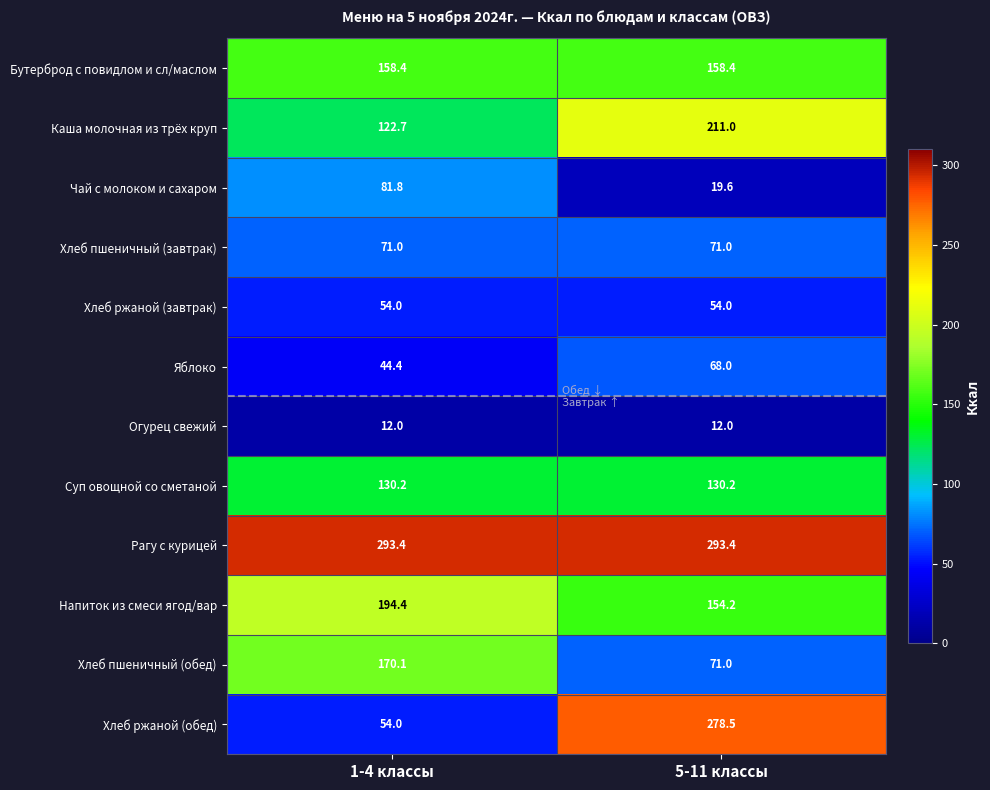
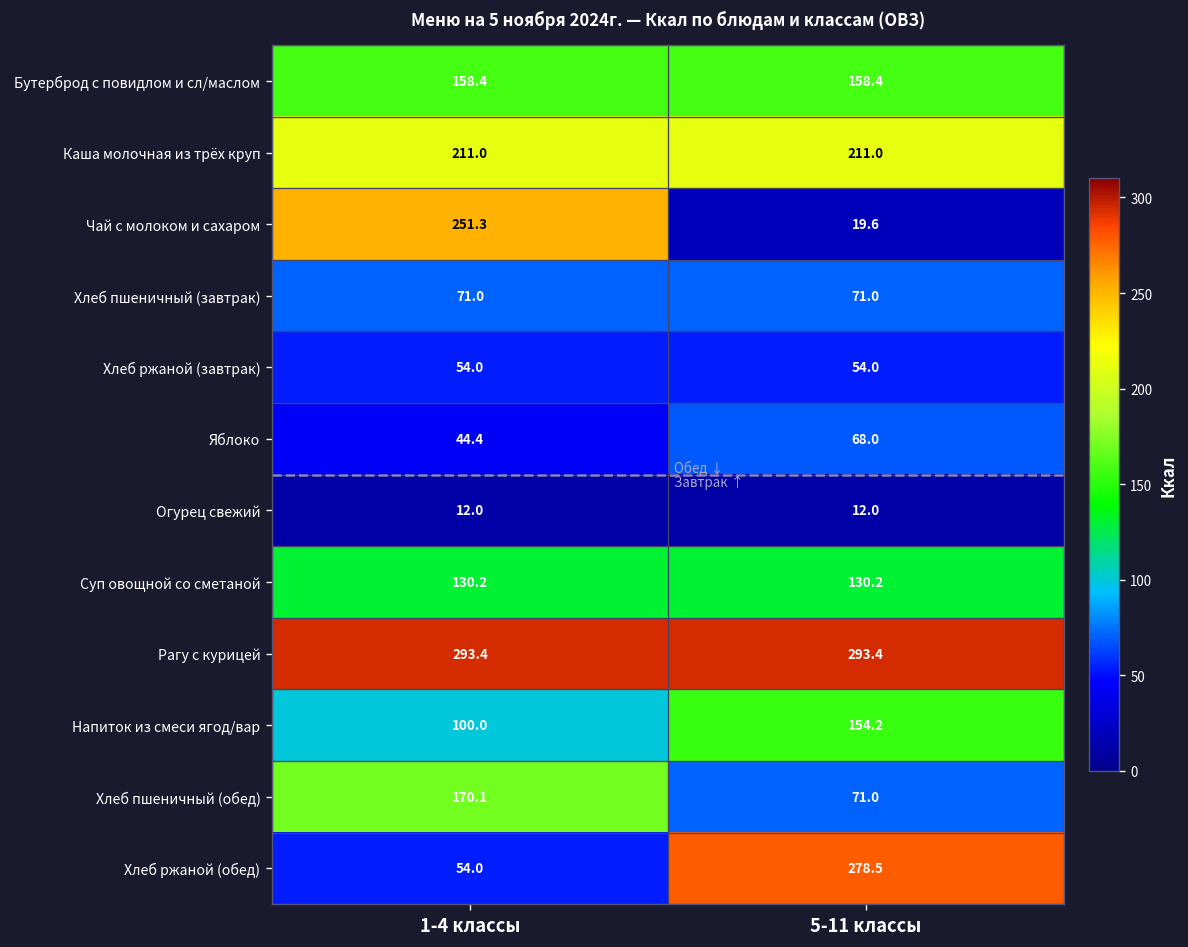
  {
    "Бутерброд с повидлом и сл/маслом": {
      "1-4 классы": 158.4,
      "5-11 классы": 158.4
    },
    "Каша молочная из трёх круп": {
-     "1-4 классы": 122.7,
+     "1-4 классы": 211.0,
      "5-11 классы": 211.0
    },
    "Чай с молоком и сахаром": {
-     "1-4 классы": 81.8,
+     "1-4 классы": 251.3,
      "5-11 классы": 19.6
    },
    "Хлеб пшеничный (завтрак)": {
      "1-4 классы": 71.0,
      "5-11 классы": 71.0
    },
    "Хлеб ржаной (завтрак)": {
      "1-4 классы": 54.0,
      "5-11 классы": 54.0
    },
    "Яблоко": {
      "1-4 классы": 44.4
    },
    "Огурец свежий": {
      "1-4 классы": 12.0
    },
    "Суп овощной со сметаной": {
      "1-4 классы": 130.2,
      "5-11 классы": 130.2
    },
    "Рагу с курицей": {
      "1-4 классы": 293.4,
      "5-11 классы": 293.4
    },
    "Напиток из смеси ягод/вар": {
-     "1-4 классы": 194.4,
+     "1-4 классы": 100.0,
      "5-11 классы": 154.2
    },
    "Хлеб пшеничный (обед)": {
      "1-4 классы": 170.1,
      "5-11 классы": 71.0
    },
    "Хлеб ржаной (обед)": {
      "1-4 классы": 54.0,
      "5-11 классы": 278.5
    }
  }
